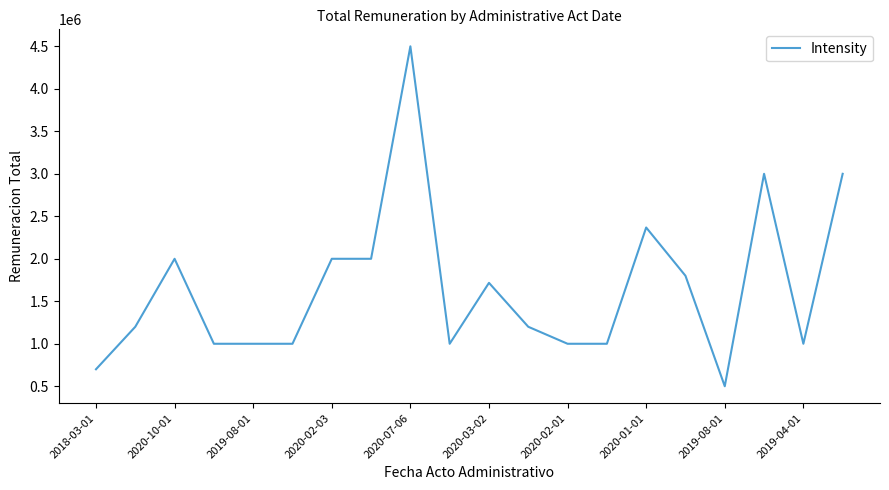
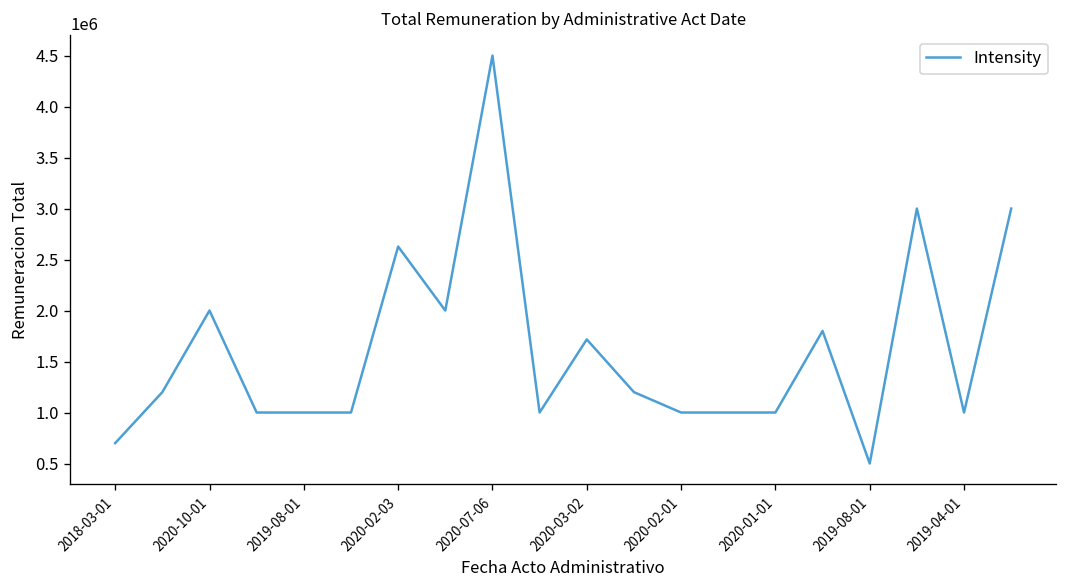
  {
    "2018-03-01": 700000,
-   "2020-02-03": 2000000,
+   "2020-02-03": 2600000,
    "2020-07-06": 4500000,
    "2020-03-02": 1700000,
-   "2020-01-01": 2400000
+   "2020-01-01": 1000000
  }
